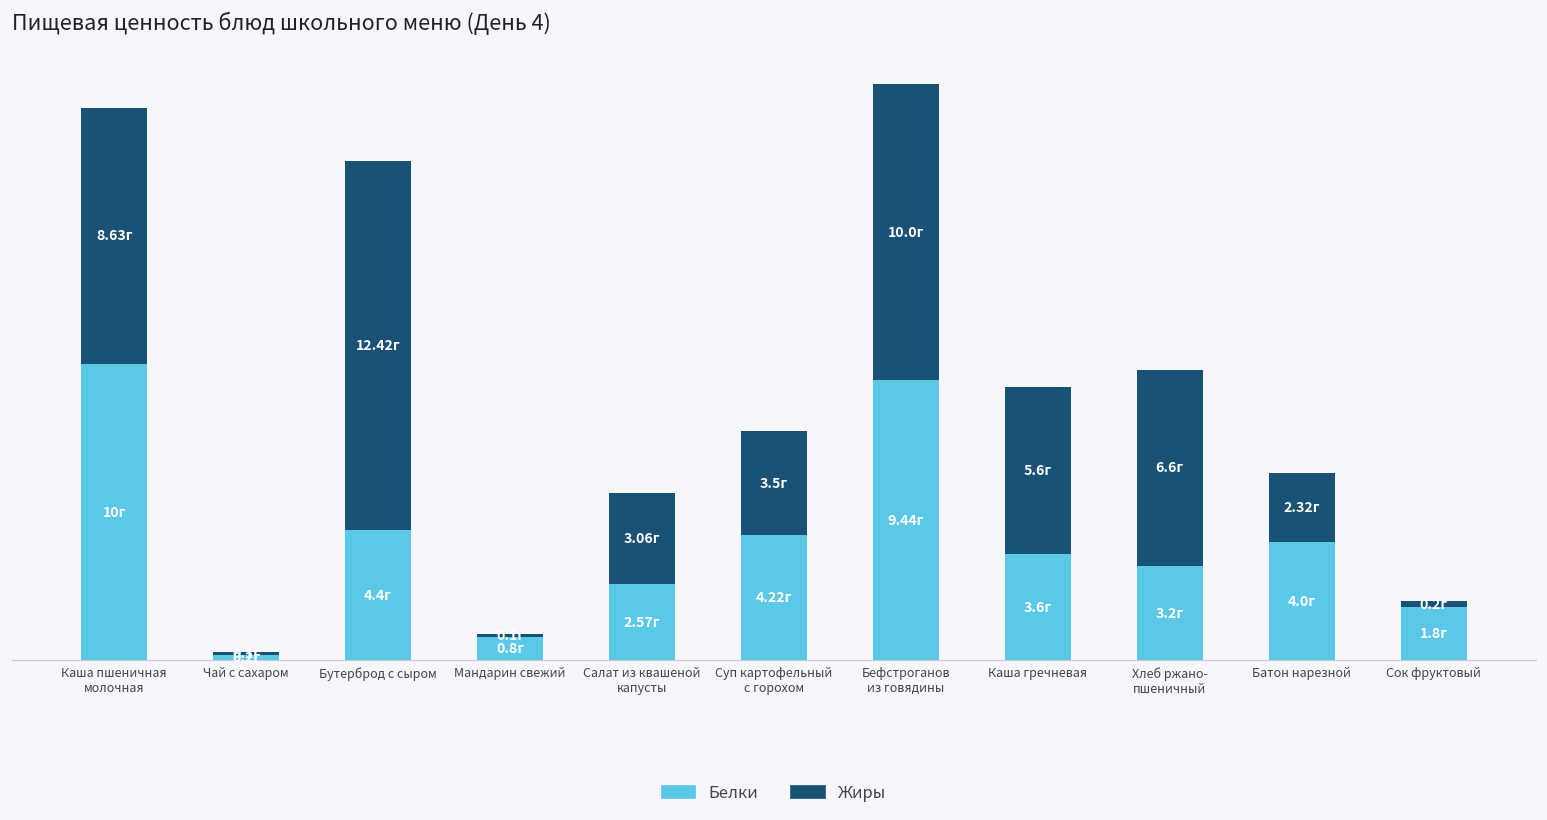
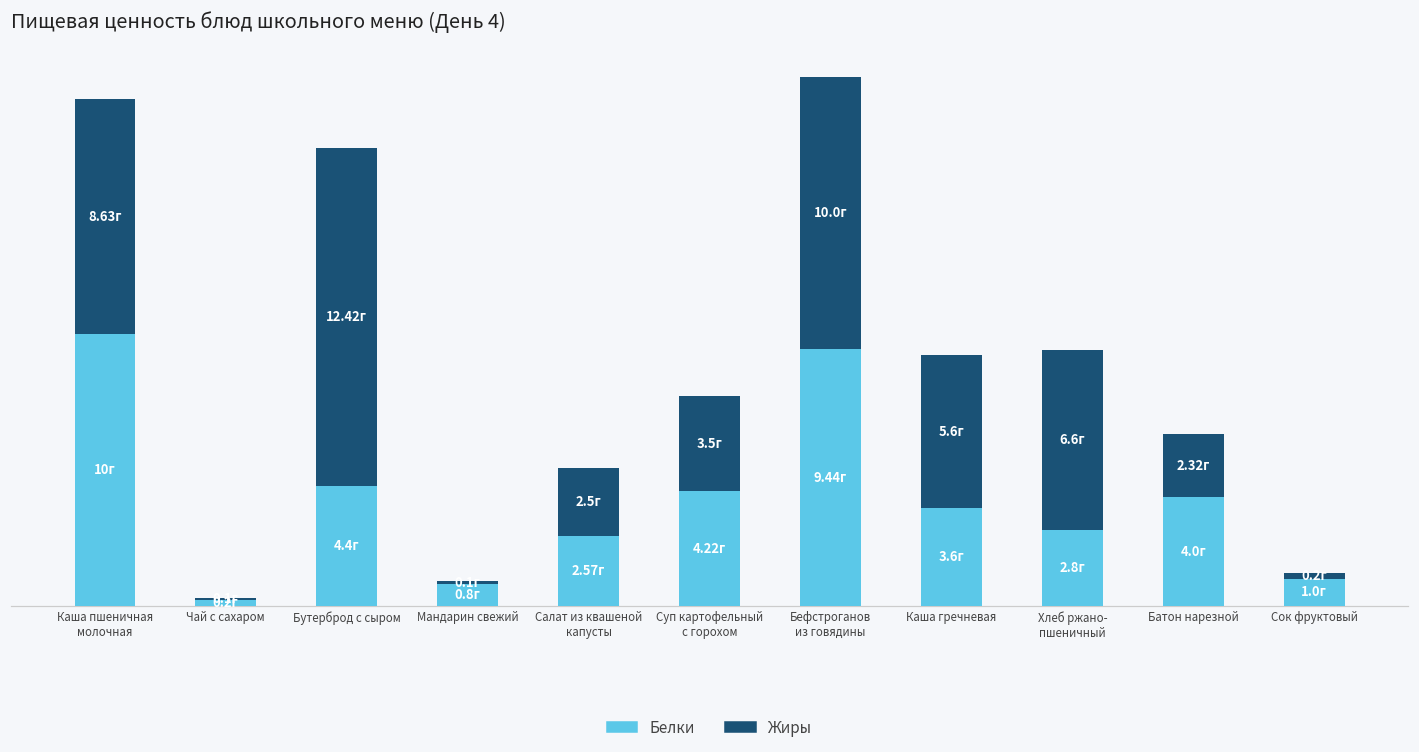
  {
    "Белки": {
      "Каша пшеничная молочная": "10г",
      "Бутерброд с сыром": "4.4г",
      "Мандарин свежий": "0.8г",
      "Салат из квашеной капусты": "2.57г",
      "Суп картофельный с горохом": "4.22г",
      "Бефстроганов из говядины": "9.44г",
      "Каша гречневая": "3.6г",
-     "Хлеб ржано- пшеничный": "3.2г",
+     "Хлеб ржано- пшеничный": "2.8г",
      "Батон нарезной": "4.0г",
-     "Сок фруктовый": "1.8г"
+     "Сок фруктовый": "1.0г"
    },
    "Жиры": {
      "Каша пшеничная молочная": "8.63г",
      "Бутерброд с сыром": "12.42г",
      "Мандарин свежий": "0.1г",
-     "Салат из квашеной капусты": "3.06г",
+     "Салат из квашеной капусты": "2.5г",
      "Суп картофельный с горохом": "3.5г",
      "Бефстроганов из говядины": "10.0г",
      "Каша гречневая": "5.6г",
      "Хлеб ржано- пшеничный": "6.6г",
      "Батон нарезной": "2.32г",
      "Сок фруктовый": "0.2г"
    }
  }
